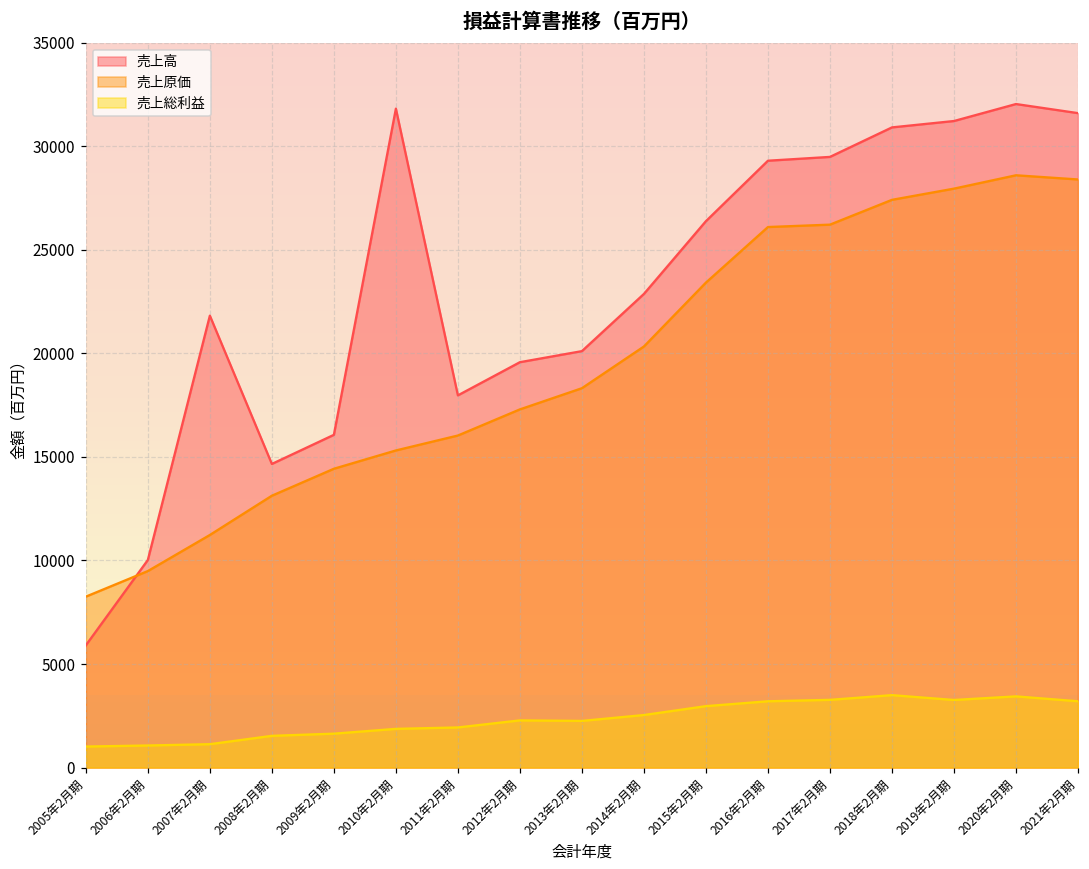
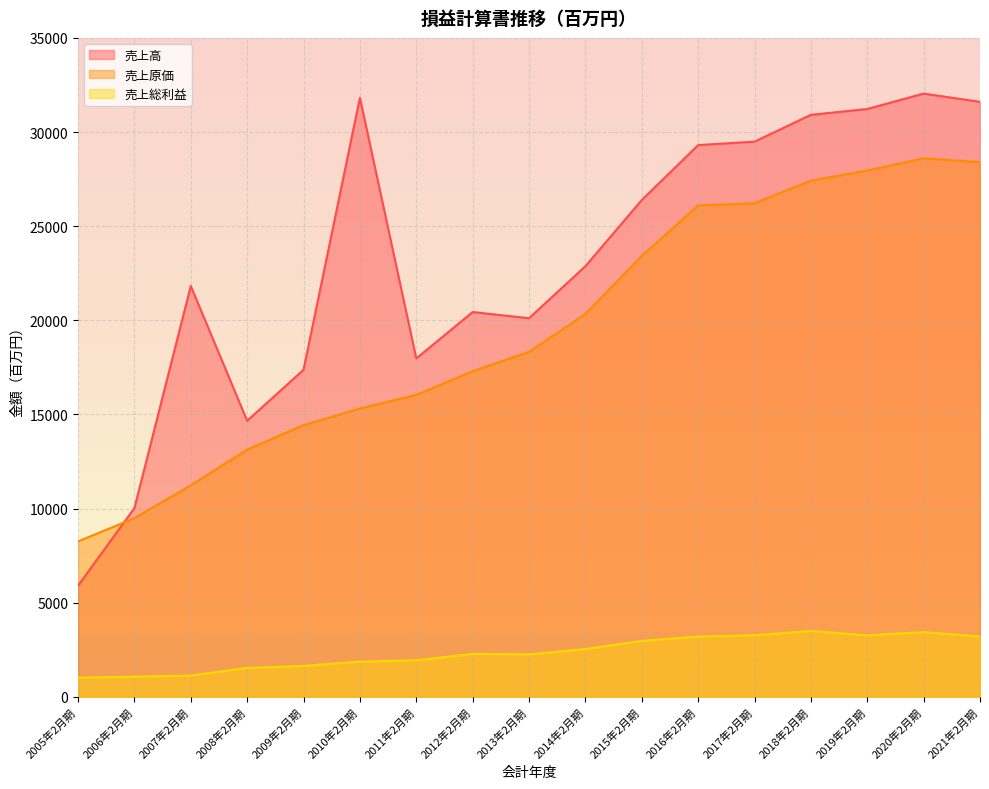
  {
    "売上高": {
      "2005年2月期": 5900,
      "2006年2月期": 10000,
      "2007年2月期": 21800,
      "2008年2月期": 14700,
-     "2009年2月期": 16100,
+     "2009年2月期": 17400,
      "2010年2月期": 31800,
      "2011年2月期": 18000,
-     "2012年2月期": 19600,
+     "2012年2月期": 20400,
      "2013年2月期": 20100,
      "2014年2月期": 22900,
      "2015年2月期": 26400,
      "2016年2月期": 29300,
      "2017年2月期": 29500,
      "2018年2月期": 30900,
      "2019年2月期": 31200,
      "2020年2月期": 32000,
      "2021年2月期": 31600
    }
  }
